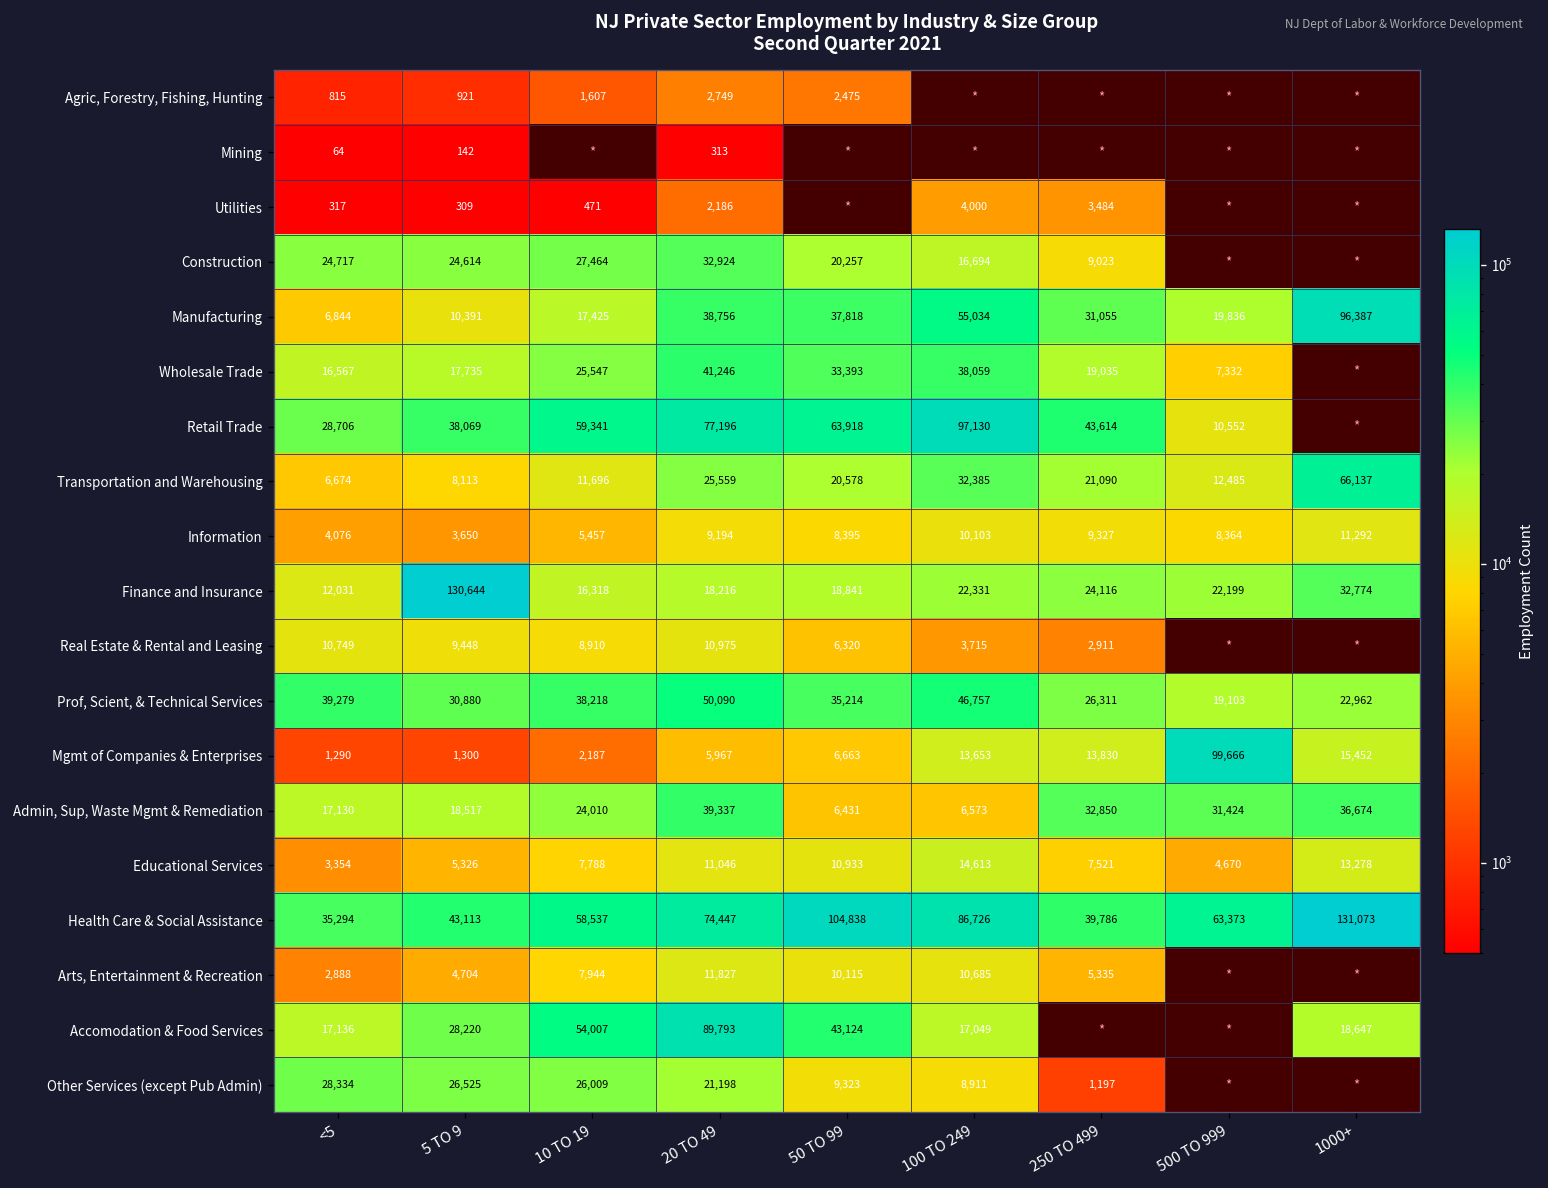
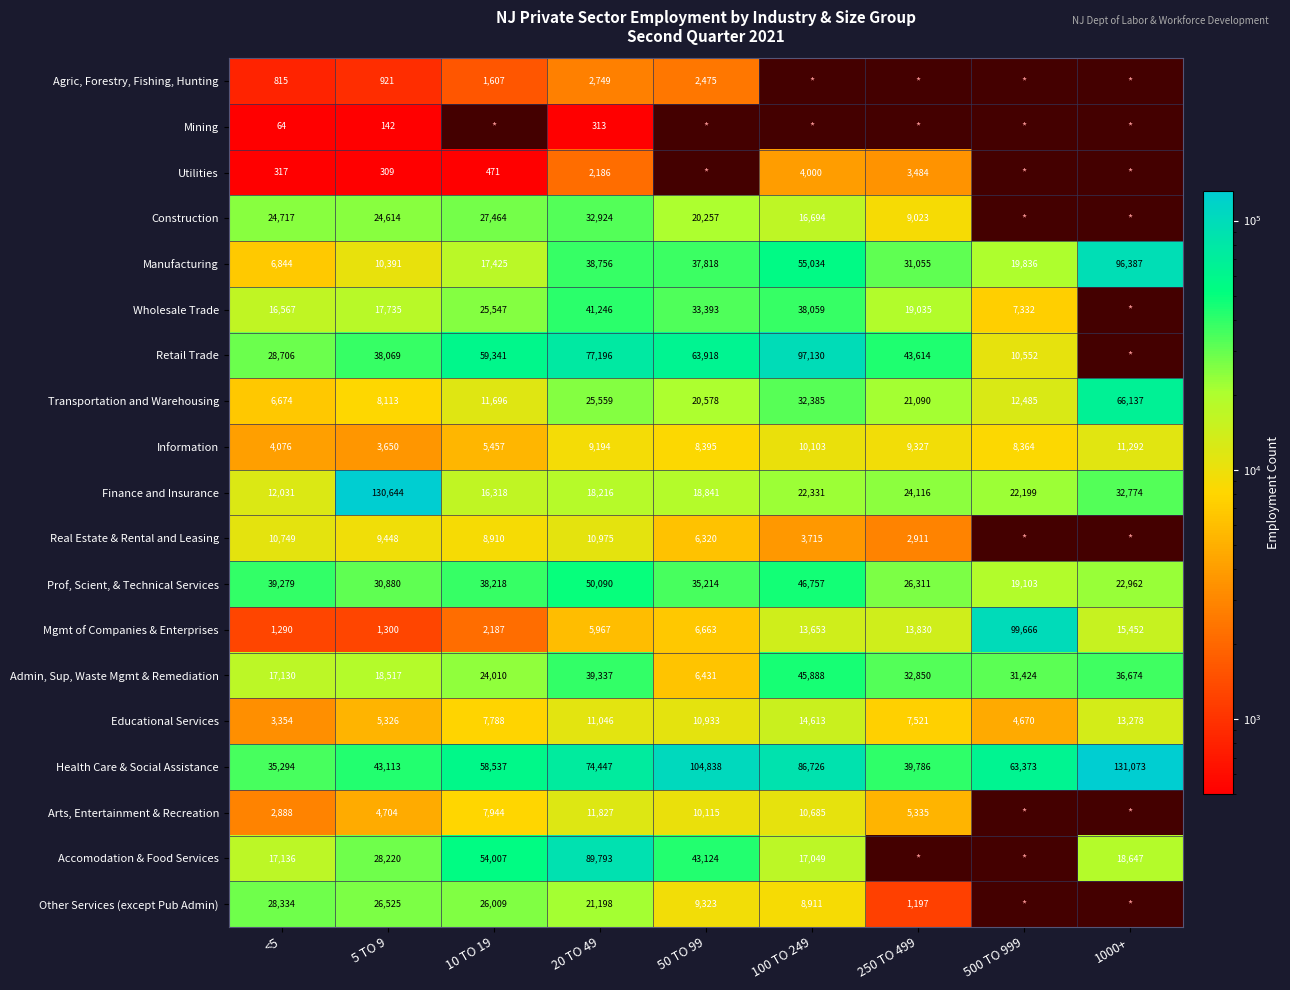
  {
    "Agric, Forestry, Fishing, Hunting": {
      "<5": "815",
      "5 TO 9": "921",
      "10 TO 19": "1,607",
      "20 TO 49": "2,749",
      "50 TO 99": "2,475"
    },
    "Mining": {
      "<5": "64",
      "5 TO 9": "142",
      "20 TO 49": "313"
    },
    "Utilities": {
      "<5": "317",
      "5 TO 9": "309",
      "10 TO 19": "471",
      "20 TO 49": "2,186",
      "100 TO 249": "4,000",
      "250 TO 499": "3,484"
    },
    "Construction": {
      "<5": "24,717",
      "5 TO 9": "24,614",
      "10 TO 19": "27,464",
      "20 TO 49": "32,924",
      "50 TO 99": "20,257",
      "100 TO 249": "16,694",
      "250 TO 499": "9,023"
    },
    "Manufacturing": {
      "<5": "6,844",
      "5 TO 9": "10,391",
      "10 TO 19": "17,425",
      "20 TO 49": "38,756",
      "50 TO 99": "37,818",
      "100 TO 249": "55,034",
      "250 TO 499": "31,055",
      "500 TO 999": "19,836",
      "1000+": "96,387"
    },
    "Wholesale Trade": {
      "<5": "16,567",
      "5 TO 9": "17,735",
      "10 TO 19": "25,547",
      "20 TO 49": "41,246",
      "50 TO 99": "33,393",
      "100 TO 249": "38,059",
      "250 TO 499": "19,035",
      "500 TO 999": "7,332"
    },
    "Retail Trade": {
      "<5": "28,706",
      "5 TO 9": "38,069",
      "10 TO 19": "59,341",
      "20 TO 49": "77,196",
      "50 TO 99": "63,918",
      "100 TO 249": "97,130",
      "250 TO 499": "43,614",
      "500 TO 999": "10,552"
    },
    "Transportation and Warehousing": {
      "<5": "6,674",
      "5 TO 9": "8,113",
      "10 TO 19": "11,696",
      "20 TO 49": "25,559",
      "50 TO 99": "20,578",
      "100 TO 249": "32,385",
      "250 TO 499": "21,090",
      "500 TO 999": "12,485",
      "1000+": "66,137"
    },
    "Information": {
      "<5": "4,076",
      "5 TO 9": "3,650",
      "10 TO 19": "5,457",
      "20 TO 49": "9,194",
      "50 TO 99": "8,395",
      "100 TO 249": "10,103",
      "250 TO 499": "9,327",
      "500 TO 999": "8,364",
      "1000+": "11,292"
    },
    "Finance and Insurance": {
      "<5": "12,031",
      "5 TO 9": "130,644",
      "10 TO 19": "16,318",
      "20 TO 49": "18,216",
      "50 TO 99": "18,841",
      "100 TO 249": "22,331",
      "250 TO 499": "24,116",
      "500 TO 999": "22,199",
      "1000+": "32,774"
    },
    "Real Estate & Rental and Leasing": {
      "<5": "10,749",
      "5 TO 9": "9,448",
      "10 TO 19": "8,910",
      "20 TO 49": "10,975",
      "50 TO 99": "6,320",
      "100 TO 249": "3,715",
      "250 TO 499": "2,911"
    },
    "Prof, Scient, & Technical Services": {
      "<5": "39,279",
      "5 TO 9": "30,880",
      "10 TO 19": "38,218",
      "20 TO 49": "50,090",
      "50 TO 99": "35,214",
      "100 TO 249": "46,757",
      "250 TO 499": "26,311",
      "500 TO 999": "19,103",
      "1000+": "22,962"
    },
    "Mgmt of Companies & Enterprises": {
      "<5": "1,290",
      "5 TO 9": "1,300",
      "10 TO 19": "2,187",
      "20 TO 49": "5,967",
      "50 TO 99": "6,663",
      "100 TO 249": "13,653",
      "250 TO 499": "13,830",
      "500 TO 999": "99,666",
      "1000+": "15,452"
    },
    "Admin, Sup, Waste Mgmt & Remediation": {
      "<5": "17,130",
      "5 TO 9": "18,517",
      "10 TO 19": "24,010",
      "20 TO 49": "39,337",
      "50 TO 99": "6,431",
-     "100 TO 249": "6,573",
+     "100 TO 249": "45,888",
      "250 TO 499": "32,850",
      "500 TO 999": "31,424",
      "1000+": "36,674"
    },
    "Educational Services": {
      "<5": "3,354",
      "5 TO 9": "5,326",
      "10 TO 19": "7,788",
      "20 TO 49": "11,046",
      "50 TO 99": "10,933",
      "100 TO 249": "14,613",
      "250 TO 499": "7,521",
      "500 TO 999": "4,670",
      "1000+": "13,278"
    },
    "Health Care & Social Assistance": {
      "<5": "35,294",
      "5 TO 9": "43,113",
      "10 TO 19": "58,537",
      "20 TO 49": "74,447",
      "50 TO 99": "104,838",
      "100 TO 249": "86,726",
      "250 TO 499": "39,786",
      "500 TO 999": "63,373",
      "1000+": "131,073"
    },
    "Arts, Entertainment & Recreation": {
      "<5": "2,888",
      "5 TO 9": "4,704",
      "10 TO 19": "7,944",
      "20 TO 49": "11,827",
      "50 TO 99": "10,115",
      "100 TO 249": "10,685",
      "250 TO 499": "5,335"
    },
    "Accomodation & Food Services": {
      "<5": "17,136",
      "5 TO 9": "28,220",
      "10 TO 19": "54,007",
      "20 TO 49": "89,793",
      "50 TO 99": "43,124",
      "100 TO 249": "17,049",
      "1000+": "18,647"
    },
    "Other Services (except Pub Admin)": {
      "<5": "28,334",
      "5 TO 9": "26,525",
      "10 TO 19": "26,009",
      "20 TO 49": "21,198",
      "50 TO 99": "9,323",
      "100 TO 249": "8,911",
      "250 TO 499": "1,197"
    }
  }
